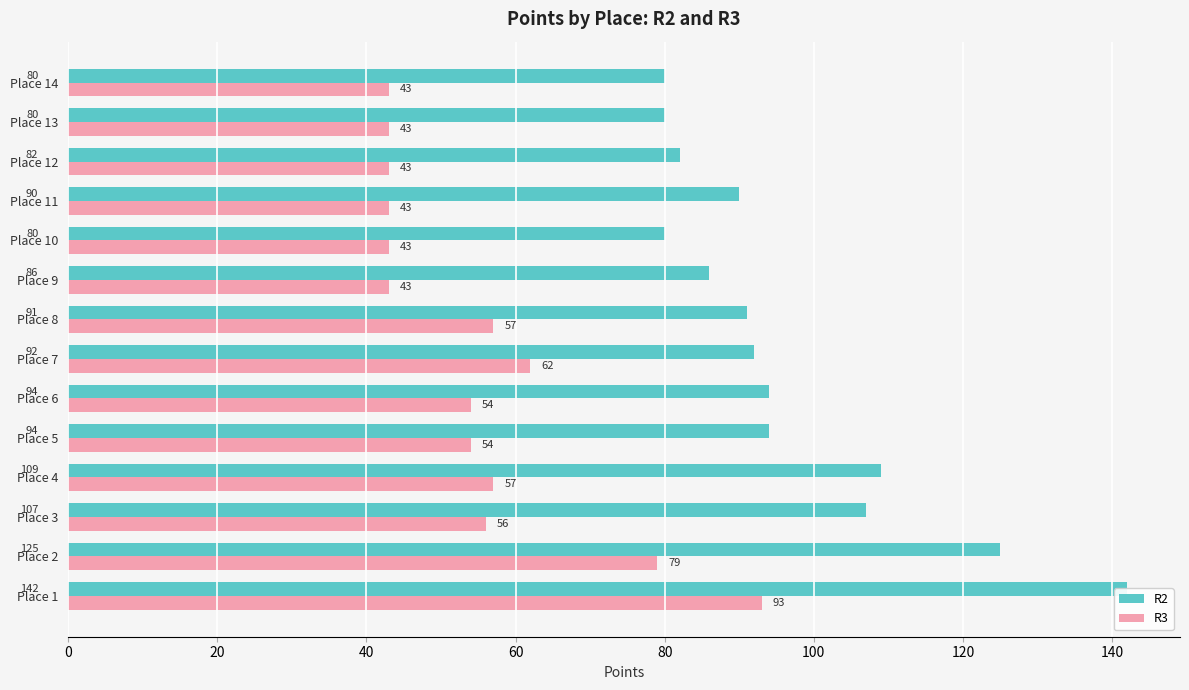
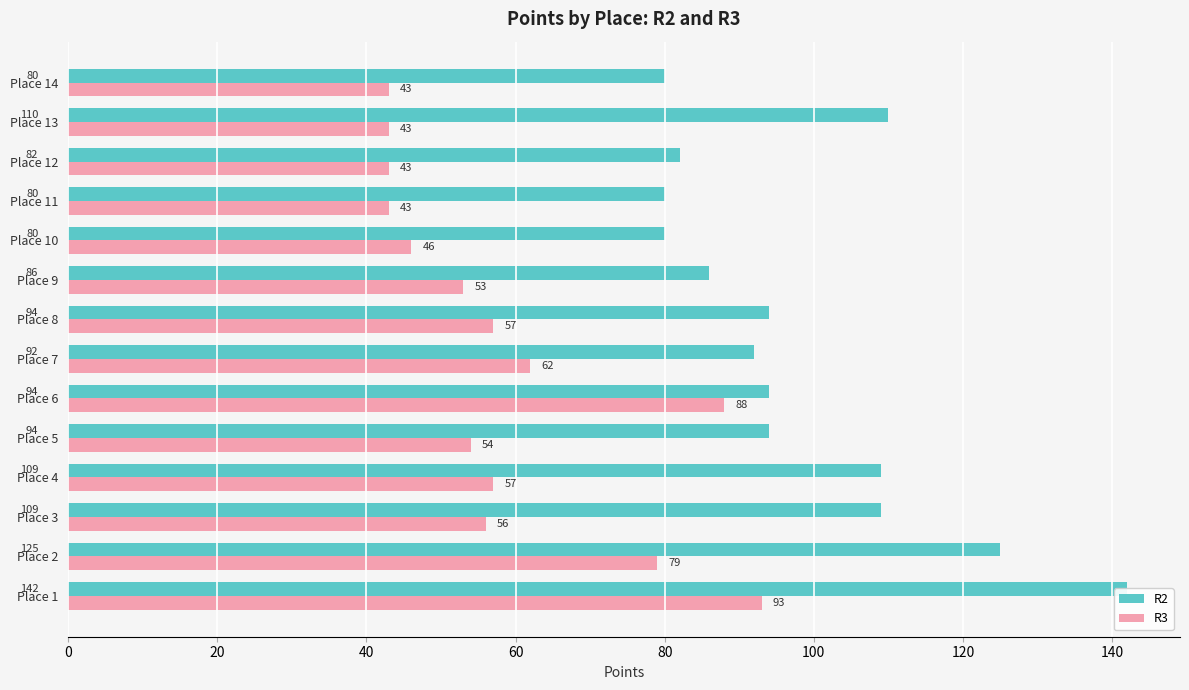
  {
    "R2": {
-     "Place 13": 80,
-     "Place 11": 90,
-     "Place 8": 91,
-     "Place 3": 107
+     "Place 13": 110,
+     "Place 11": 80,
+     "Place 8": 94,
+     "Place 3": 109
    },
    "R3": {
      "Place 14": 43,
      "Place 13": 43,
      "Place 12": 43,
      "Place 11": 43,
-     "Place 10": 43,
-     "Place 9": 43,
+     "Place 10": 46,
+     "Place 9": 53,
      "Place 8": 57,
      "Place 7": 62,
-     "Place 6": 54,
+     "Place 6": 88,
      "Place 5": 54,
      "Place 4": 57,
      "Place 3": 56,
      "Place 2": 79,
      "Place 1": 93
    }
  }
